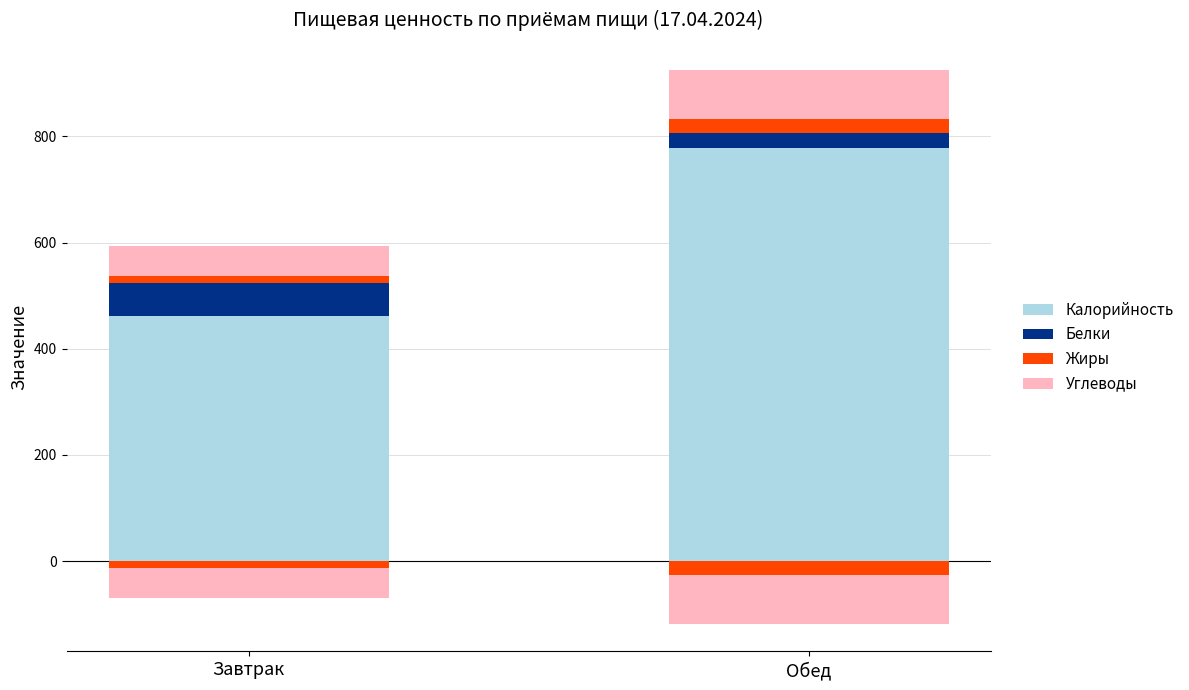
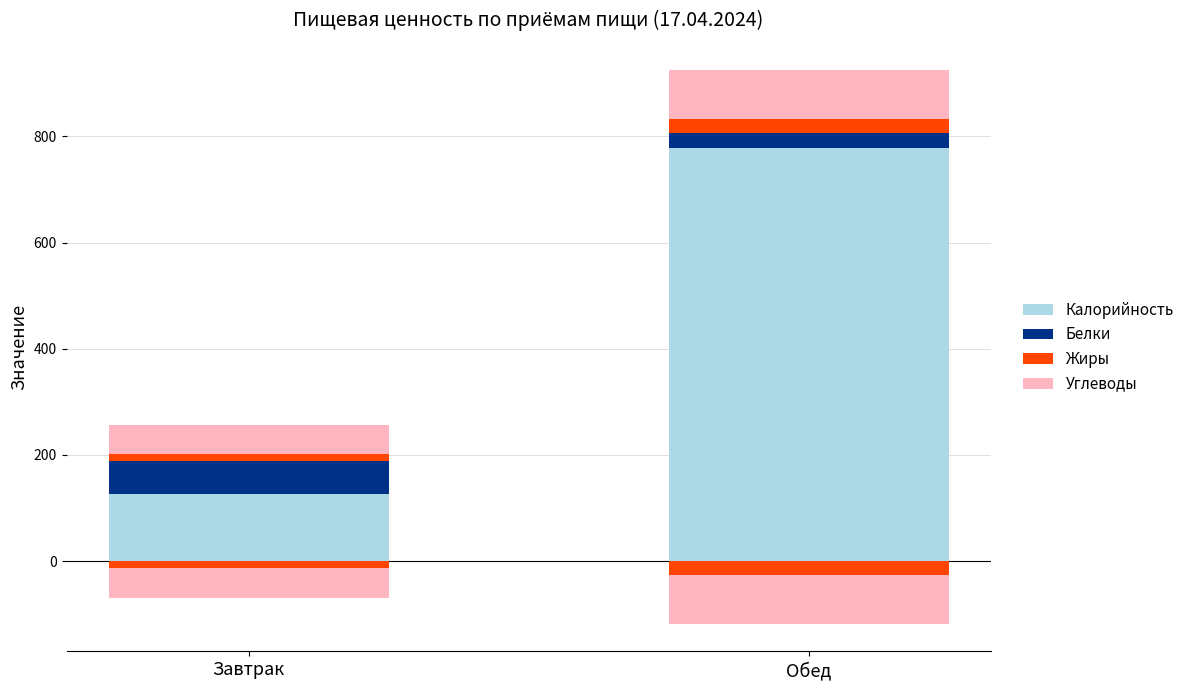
  {
    "Калорийность": {
-     "Завтрак": 460,
+     "Завтрак": 130,
      "Обед": 780
    },
    "Белки": {
      "Завтрак": 60,
      "Обед": 30
    }
  }
